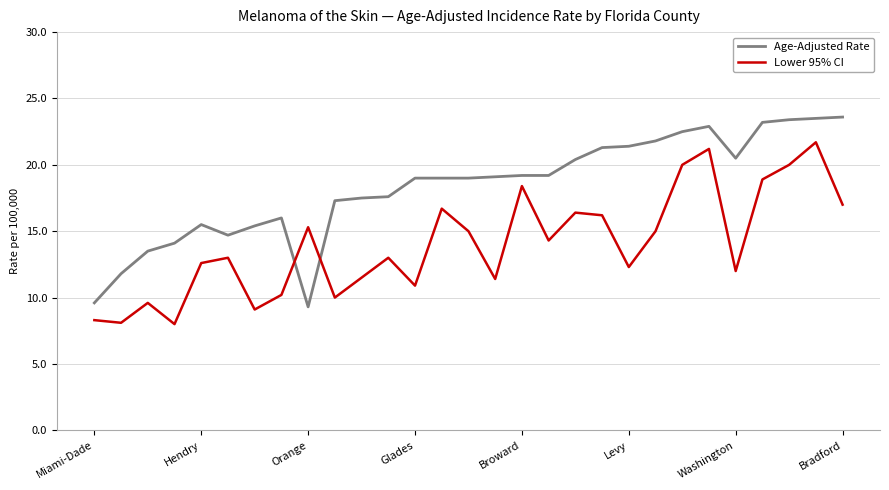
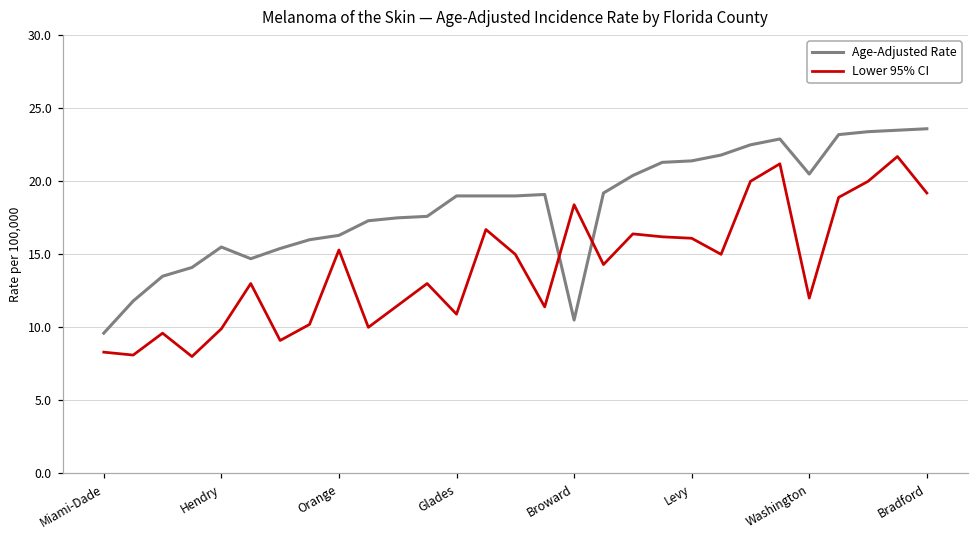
  {
    "Age-Adjusted Rate": {
      "Miami-Dade": 9.6,
      "Hendry": 15.5,
-     "Orange": 9.3,
+     "Orange": 16.3,
      "Glades": 19.0,
-     "Broward": 19.2,
+     "Broward": 10.5,
      "Levy": 21.4,
      "Washington": 20.5,
      "Bradford": 23.6
    },
    "Lower 95% CI": {
      "Miami-Dade": 8.3,
-     "Hendry": 12.6,
+     "Hendry": 9.9,
      "Orange": 15.3,
      "Glades": 10.9,
      "Broward": 18.4,
-     "Levy": 12.3,
+     "Levy": 16.1,
      "Washington": 12.0,
-     "Bradford": 17.0
+     "Bradford": 19.2
    }
  }
